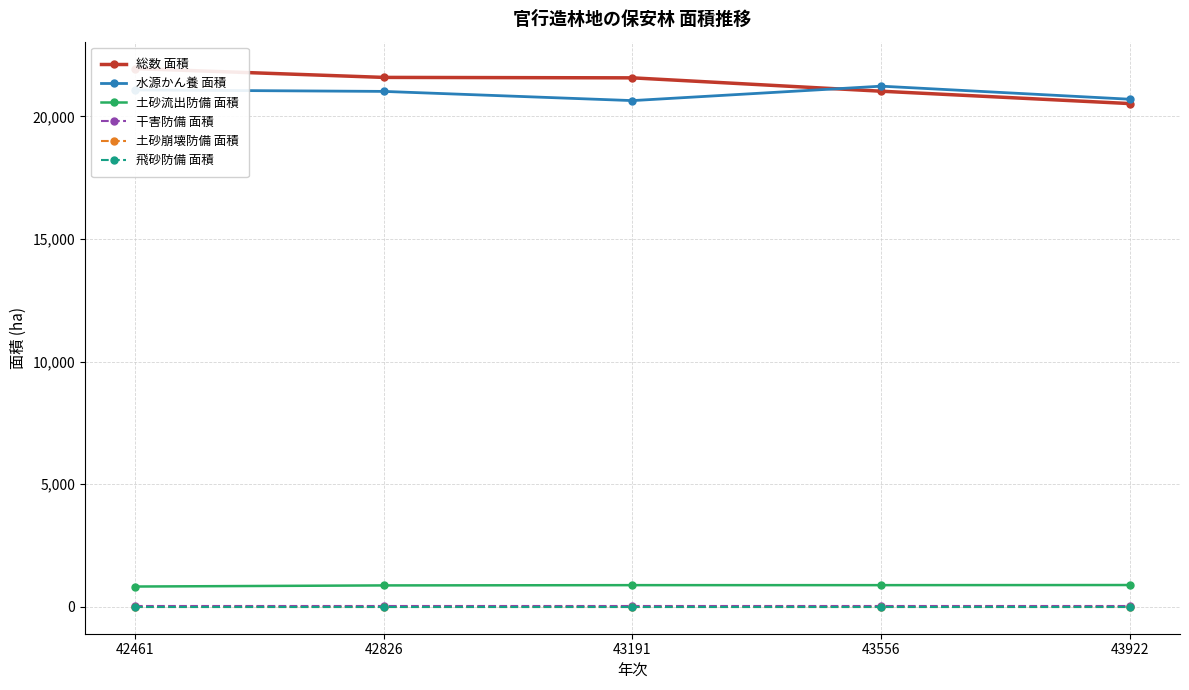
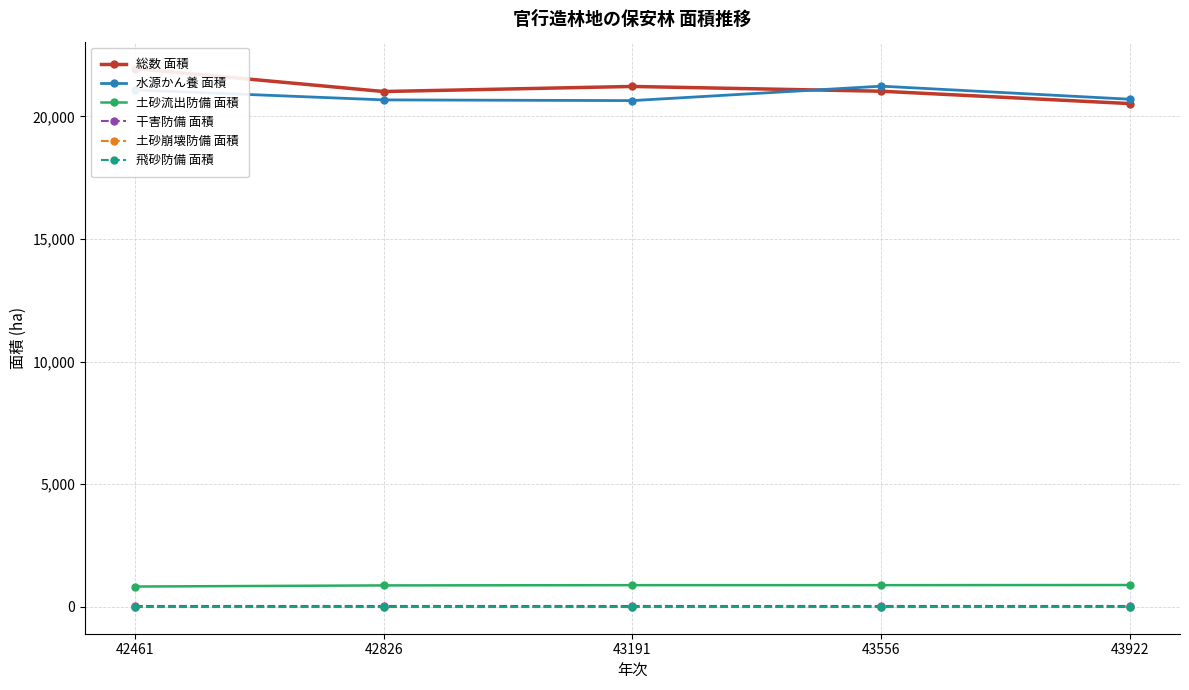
  {
    "総数 面積": {
-     "42826": "21,600",
-     "43191": "21,600",
+     "42826": "21,000",
+     "43191": "21,200",
      "43556": "21,000",
      "43922": "20,500"
    },
    "水源かん養 面積": {
-     "42826": "21,000",
+     "42826": "20,700",
      "43191": "20,600",
      "43556": "21,200",
      "43922": "20,700"
    }
  }
